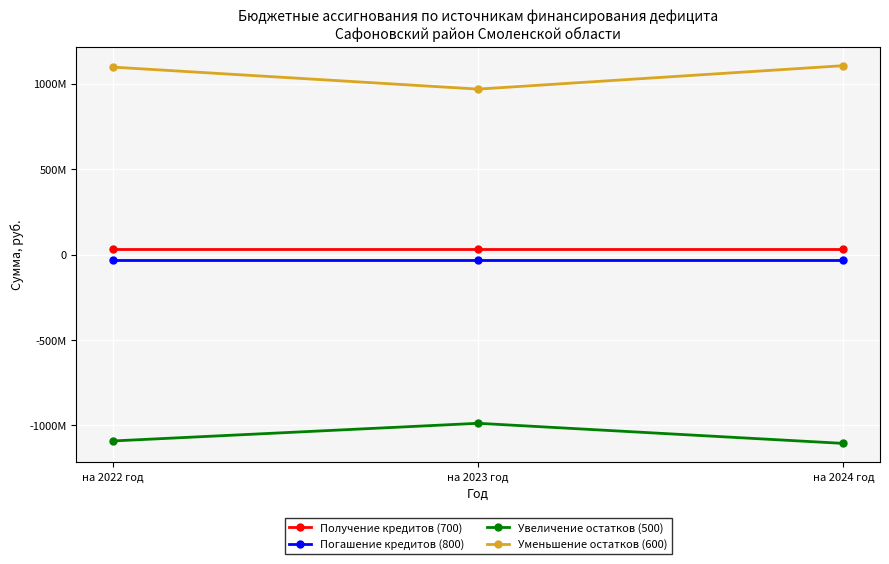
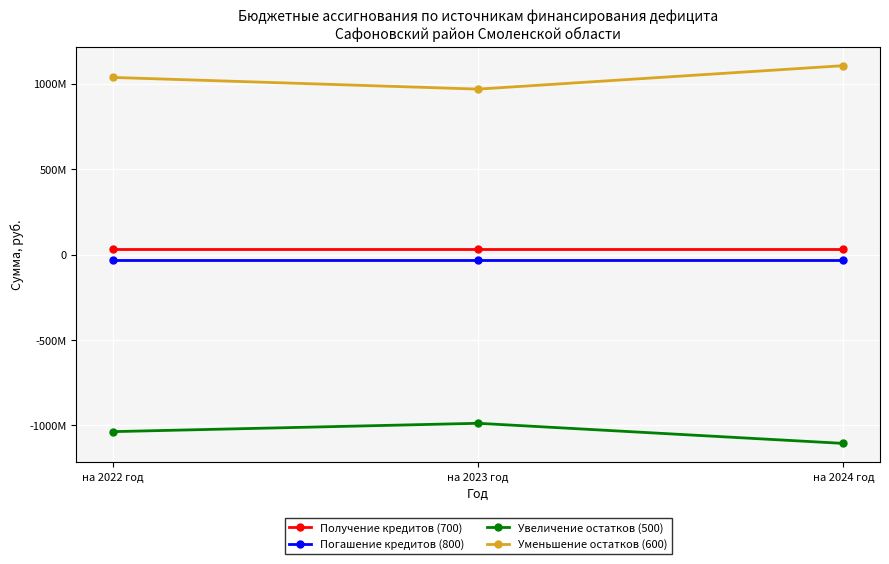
  {
    "Получение кредитов (700)": {
      "на 2022 год": 30000000,
      "на 2023 год": 30000000,
      "на 2024 год": 30000000
    },
    "Погашение кредитов (800)": {
      "на 2022 год": -30000000,
      "на 2023 год": -30000000,
      "на 2024 год": -30000000
    },
    "Увеличение остатков (500)": {
-     "на 2022 год": -1090000000,
+     "на 2022 год": -1040000000,
      "на 2023 год": -990000000,
      "на 2024 год": -1110000000
    },
    "Уменьшение остатков (600)": {
-     "на 2022 год": 1100000000,
+     "на 2022 год": 1040000000,
      "на 2023 год": 970000000,
      "на 2024 год": 1110000000
    }
  }
